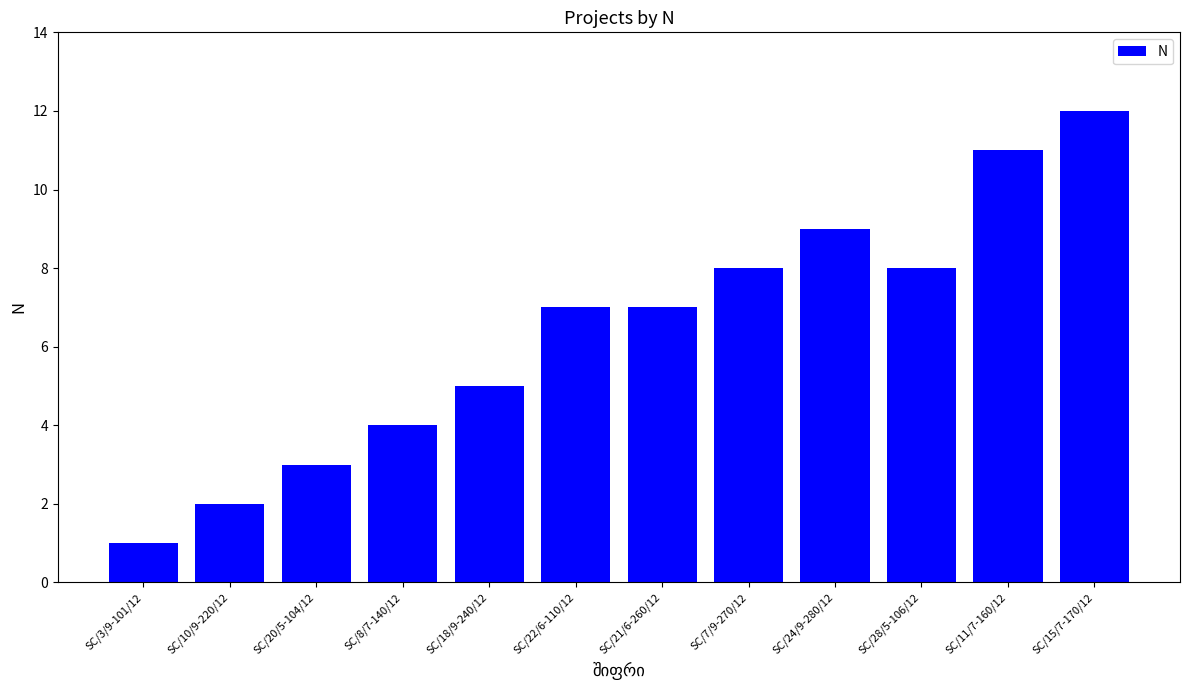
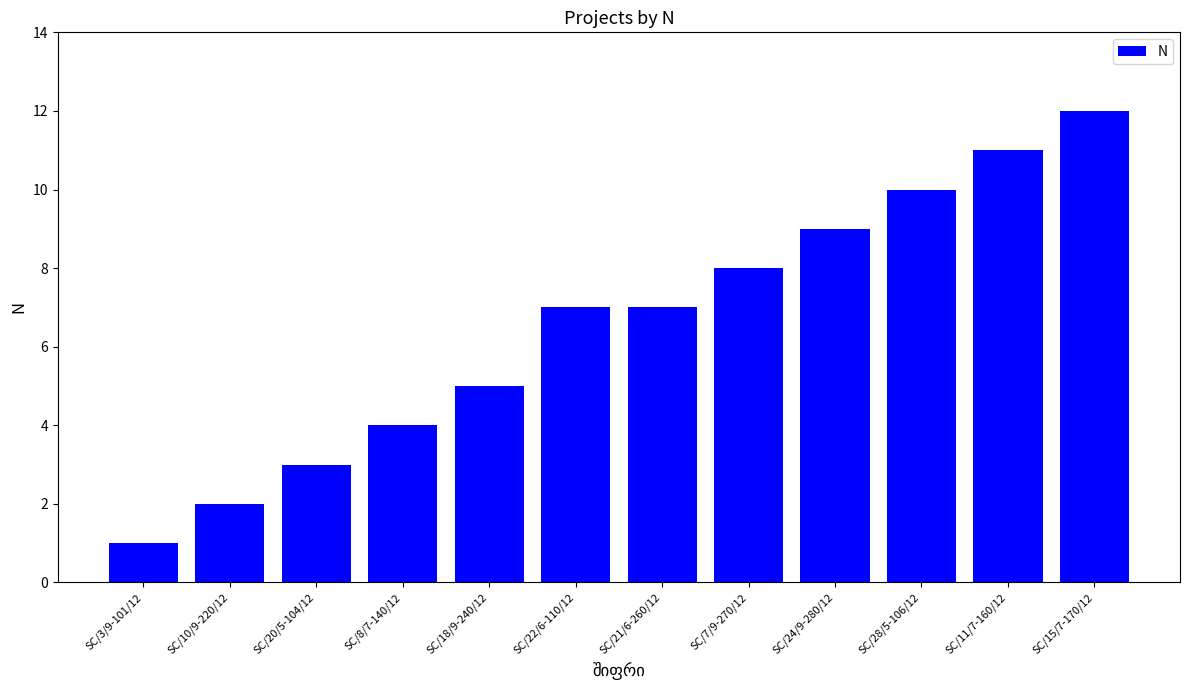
  {
    "SC/3/9-101/12": 1,
    "SC/10/9-220/12": 2,
    "SC/20/5-104/12": 3,
    "SC/8/7-140/12": 4,
    "SC/18/9-240/12": 5,
    "SC/22/6-110/12": 7,
    "SC/21/6-260/12": 7,
    "SC/7/9-270/12": 8,
    "SC/24/9-280/12": 9,
-   "SC/28/5-106/12": 8,
+   "SC/28/5-106/12": 10,
    "SC/11/7-160/12": 11,
    "SC/15/7-170/12": 12
  }
